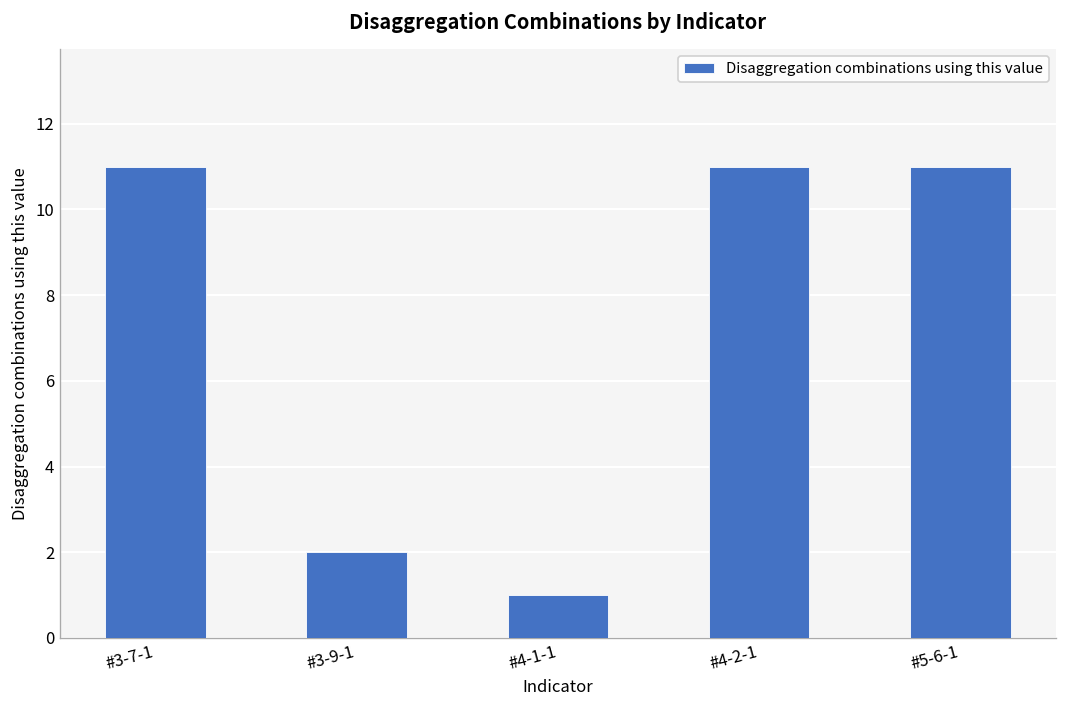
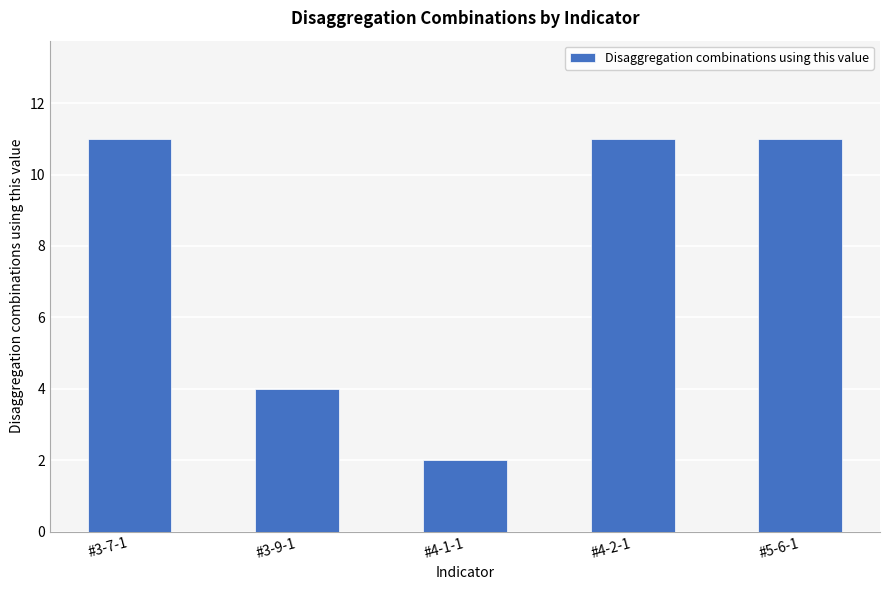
  {
    "#3-7-1": 11,
-   "#3-9-1": 2,
-   "#4-1-1": 1,
+   "#3-9-1": 4,
+   "#4-1-1": 2,
    "#4-2-1": 11,
    "#5-6-1": 11
  }
